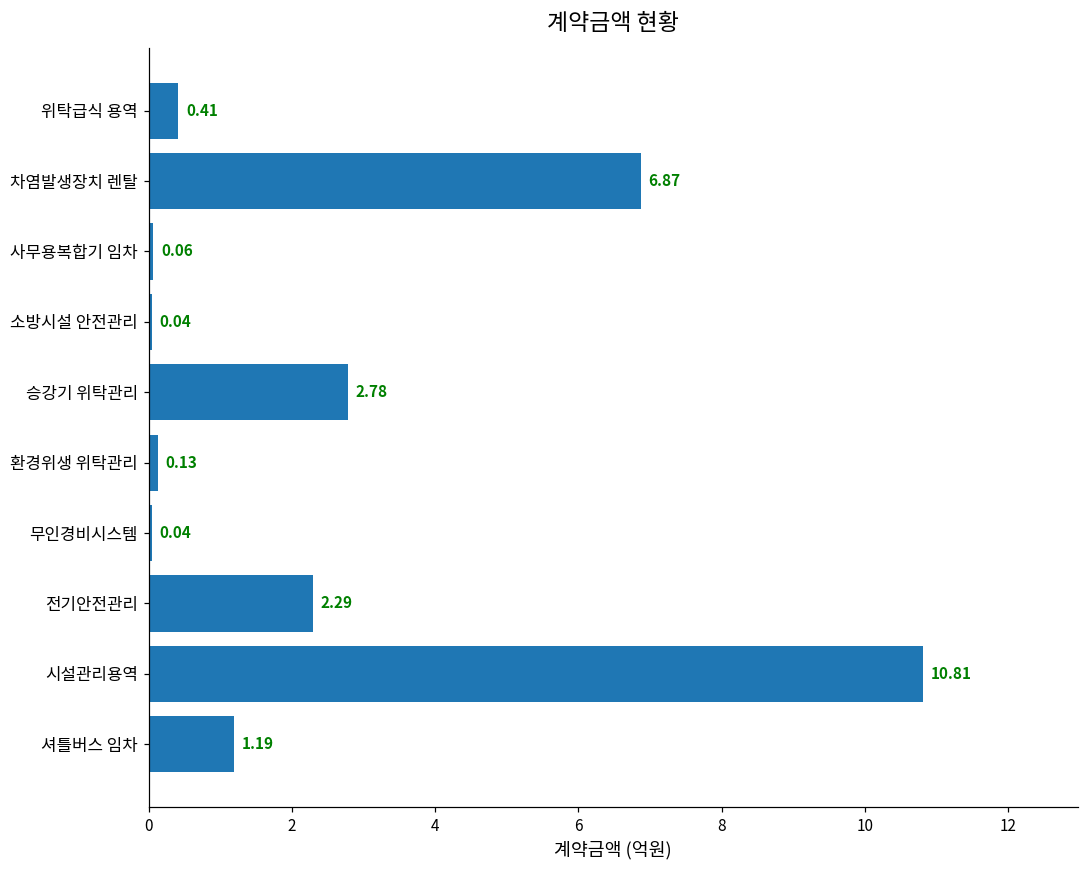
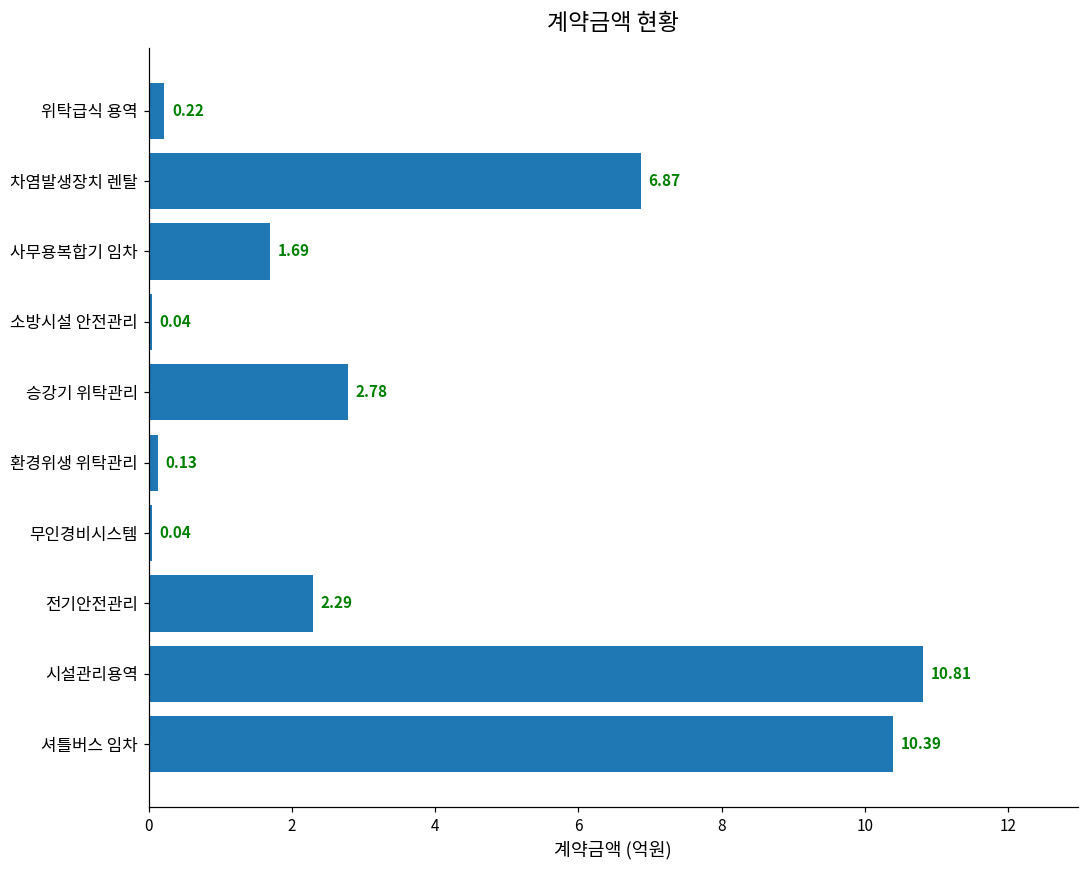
  {
-   "위탁급식 용역": 0.41,
+   "위탁급식 용역": 0.22,
    "차염발생장치 렌탈": 6.87,
-   "사무용복합기 임차": 0.06,
+   "사무용복합기 임차": 1.69,
    "소방시설 안전관리": 0.04,
    "승강기 위탁관리": 2.78,
    "환경위생 위탁관리": 0.13,
    "무인경비시스템": 0.04,
    "전기안전관리": 2.29,
    "시설관리용역": 10.81,
-   "셔틀버스 임차": 1.19
+   "셔틀버스 임차": 10.39
  }
